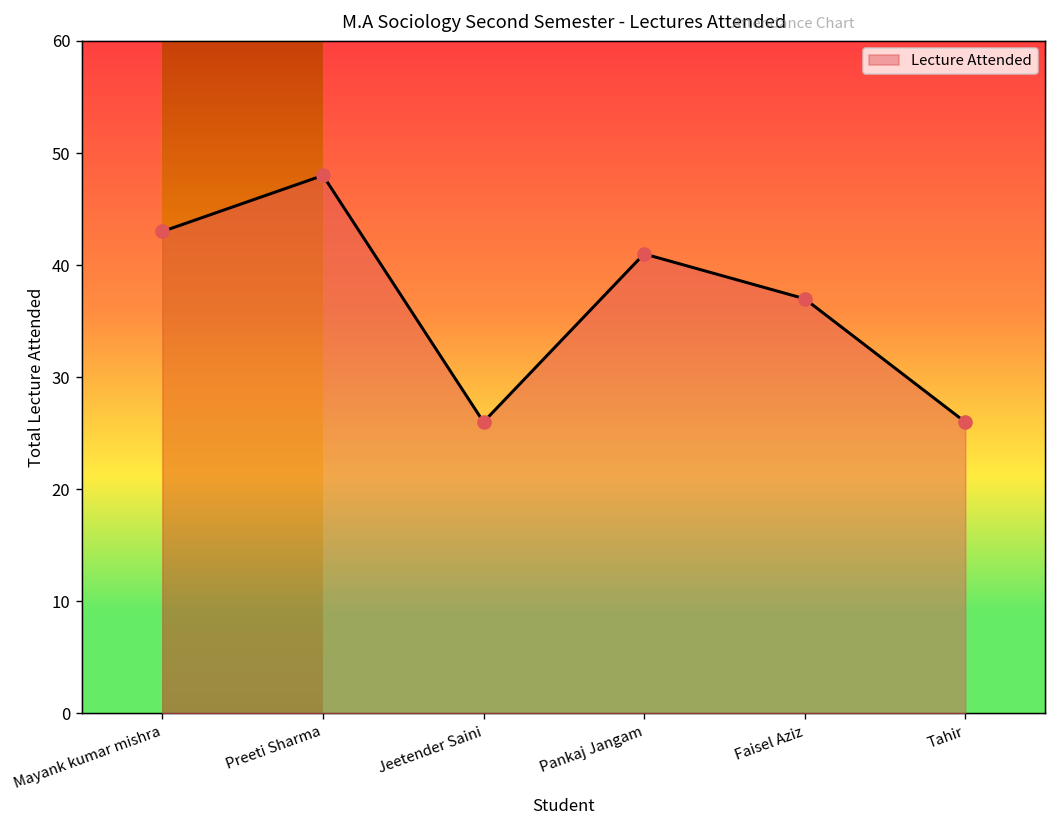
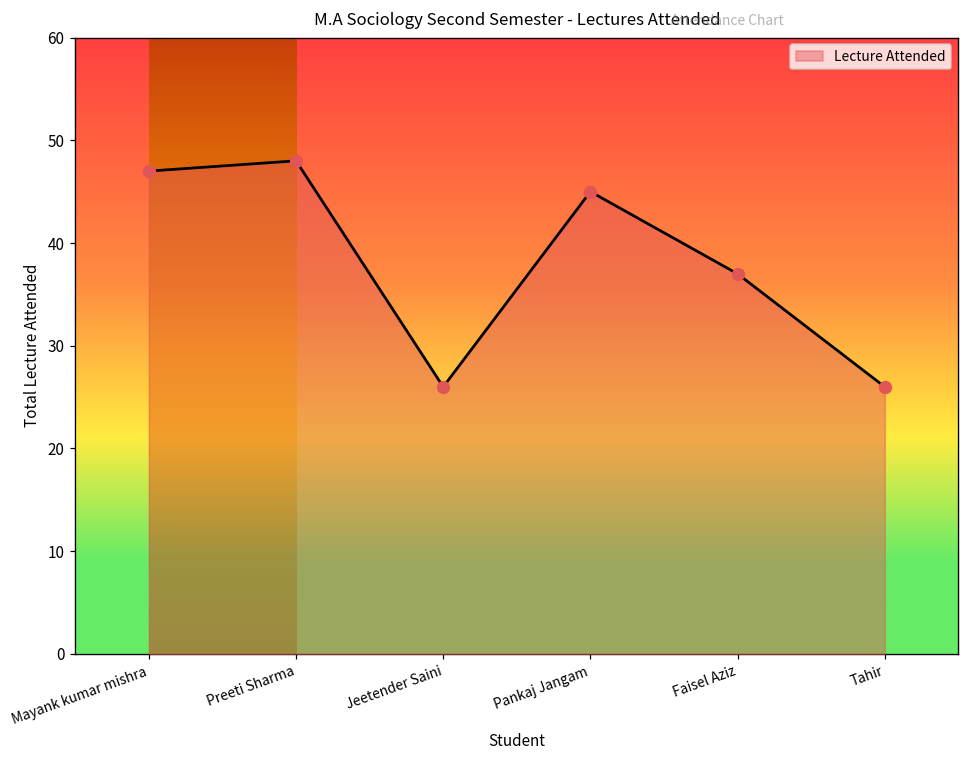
  {
-   "Mayank kumar mishra": 43,
+   "Mayank kumar mishra": 47,
    "Preeti Sharma": 48,
    "Jeetender Saini": 26,
-   "Pankaj Jangam": 41,
+   "Pankaj Jangam": 45,
    "Faisel Aziz": 37,
    "Tahir": 26
  }
